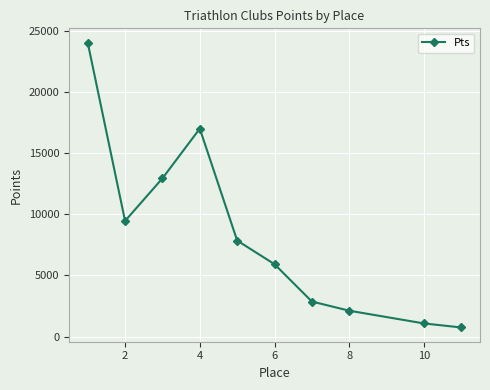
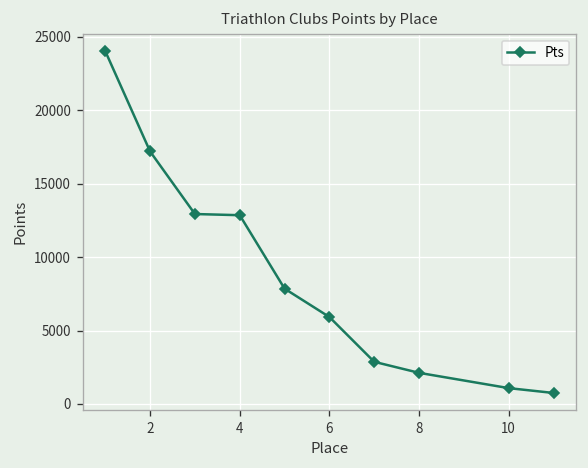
  {
-   "2": 9500,
-   "4": 17000,
+   "2": 17200,
+   "4": 12900,
    "6": 5900,
    "8": 2100,
    "10": 1100
  }
